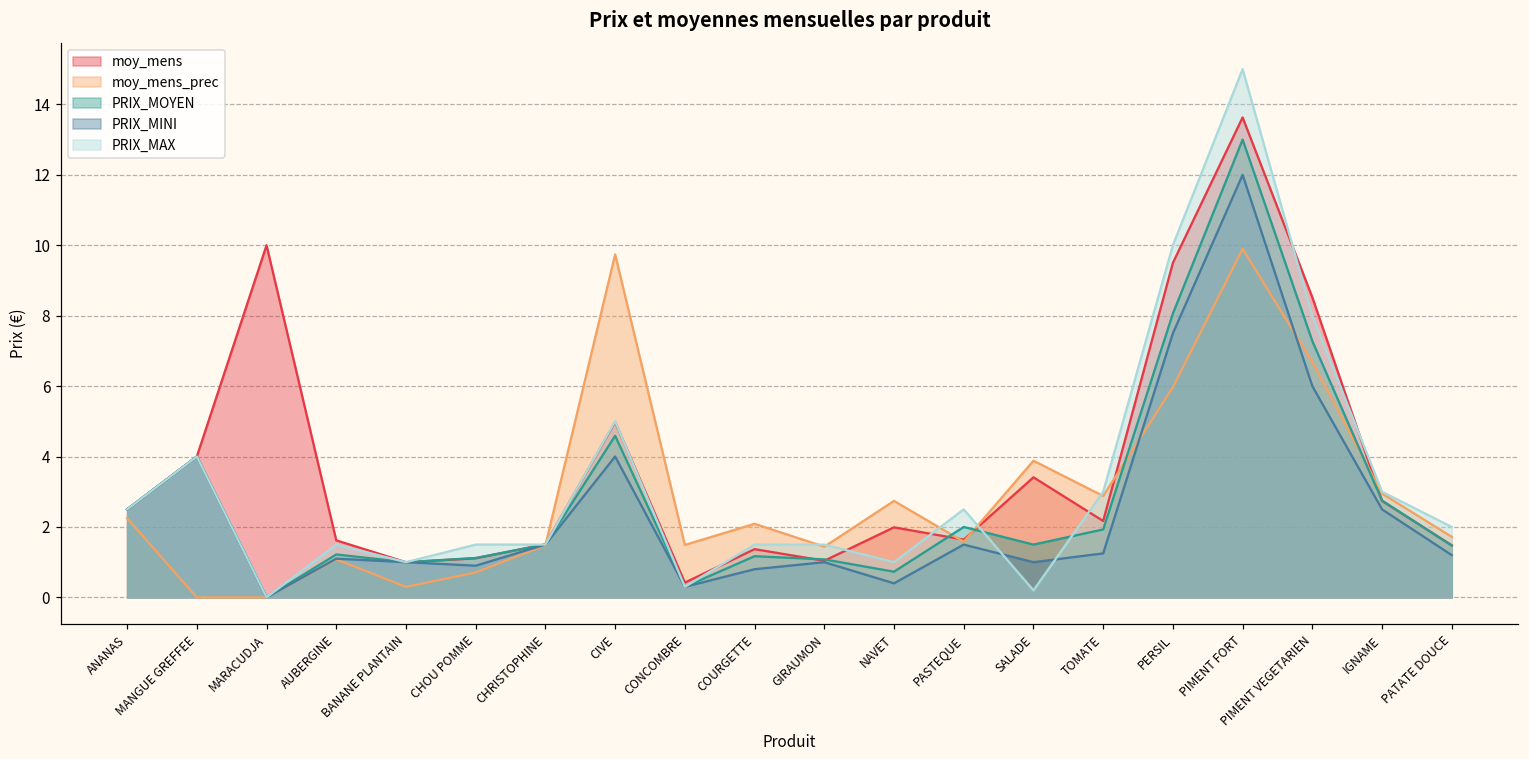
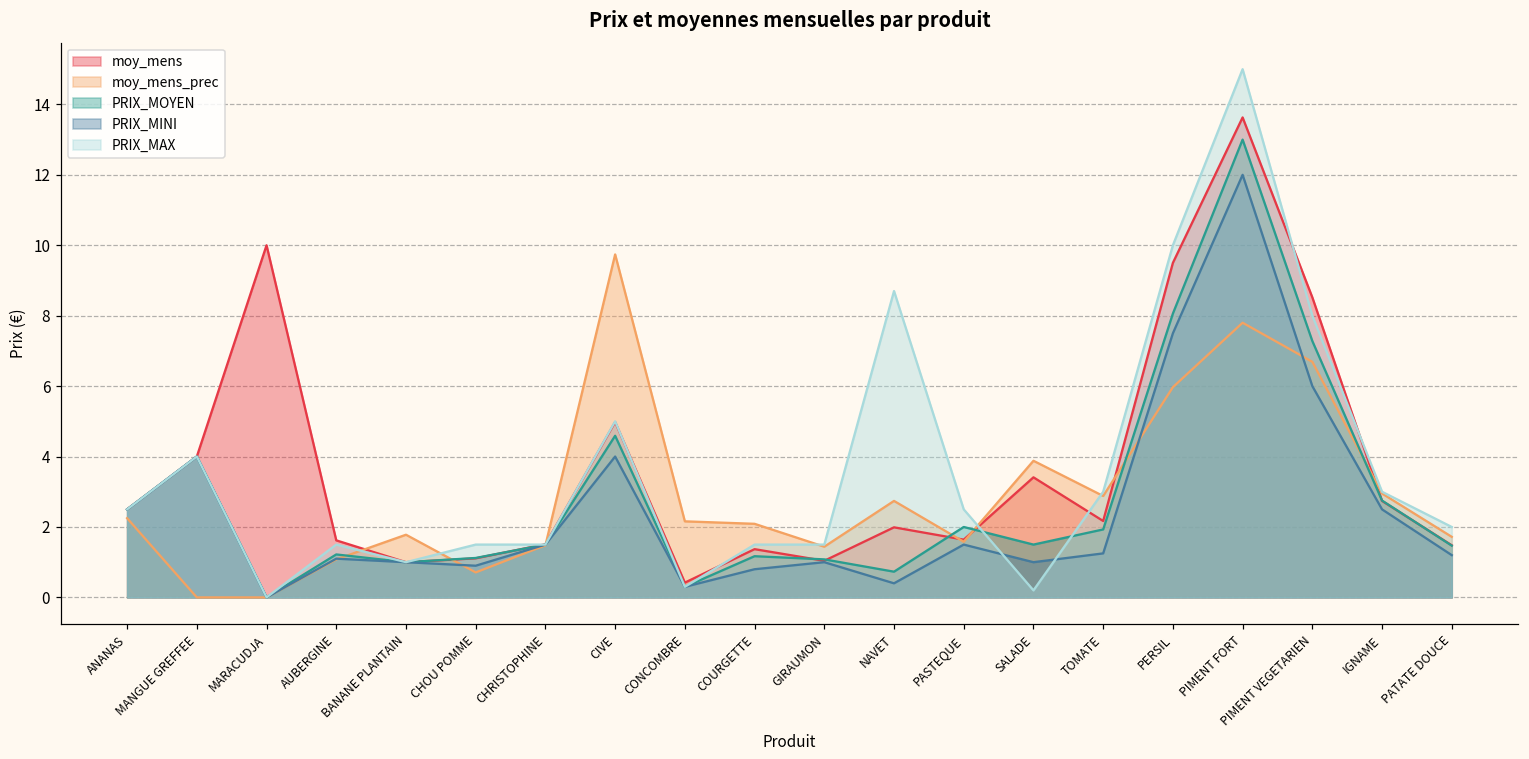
  {
    "moy_mens": {
      "MARACUDJA": 10.0,
      "AUBERGINE": 1.6,
      "CONCOMBRE": 0.4,
      "COURGETTE": 1.4,
      "NAVET": 2.0,
      "SALADE": 3.4,
      "TOMATE": 2.2,
      "PERSIL": 9.5,
      "PIMENT FORT": 13.6,
      "PIMENT VEGETARIEN": 8.5
    },
    "moy_mens_prec": {
      "ANANAS": 2.3,
      "MANGUE GREFFEE": 0.0,
-     "BANANE PLANTAIN": 0.3,
+     "BANANE PLANTAIN": 1.8,
      "CHOU POMME": 0.7,
      "CIVE": 9.7,
-     "CONCOMBRE": 1.5,
+     "CONCOMBRE": 2.2,
      "COURGETTE": 2.1,
      "NAVET": 2.7,
      "SALADE": 3.9,
      "TOMATE": 2.9,
      "PERSIL": 6.0,
-     "PIMENT FORT": 9.9,
+     "PIMENT FORT": 7.8,
      "PIMENT VEGETARIEN": 6.7,
      "PATATE DOUCE": 1.7
    },
    "PRIX_MAX": {
      "AUBERGINE": 1.5,
      "CHOU POMME": 1.5,
      "COURGETTE": 1.5,
-     "NAVET": 1.0,
+     "NAVET": 8.7,
      "PASTEQUE": 2.5,
      "SALADE": 0.2,
      "TOMATE": 3.0,
      "PERSIL": 10.0,
      "PIMENT FORT": 15.0,
      "PIMENT VEGETARIEN": 8.0,
      "PATATE DOUCE": 2.0
    }
  }
